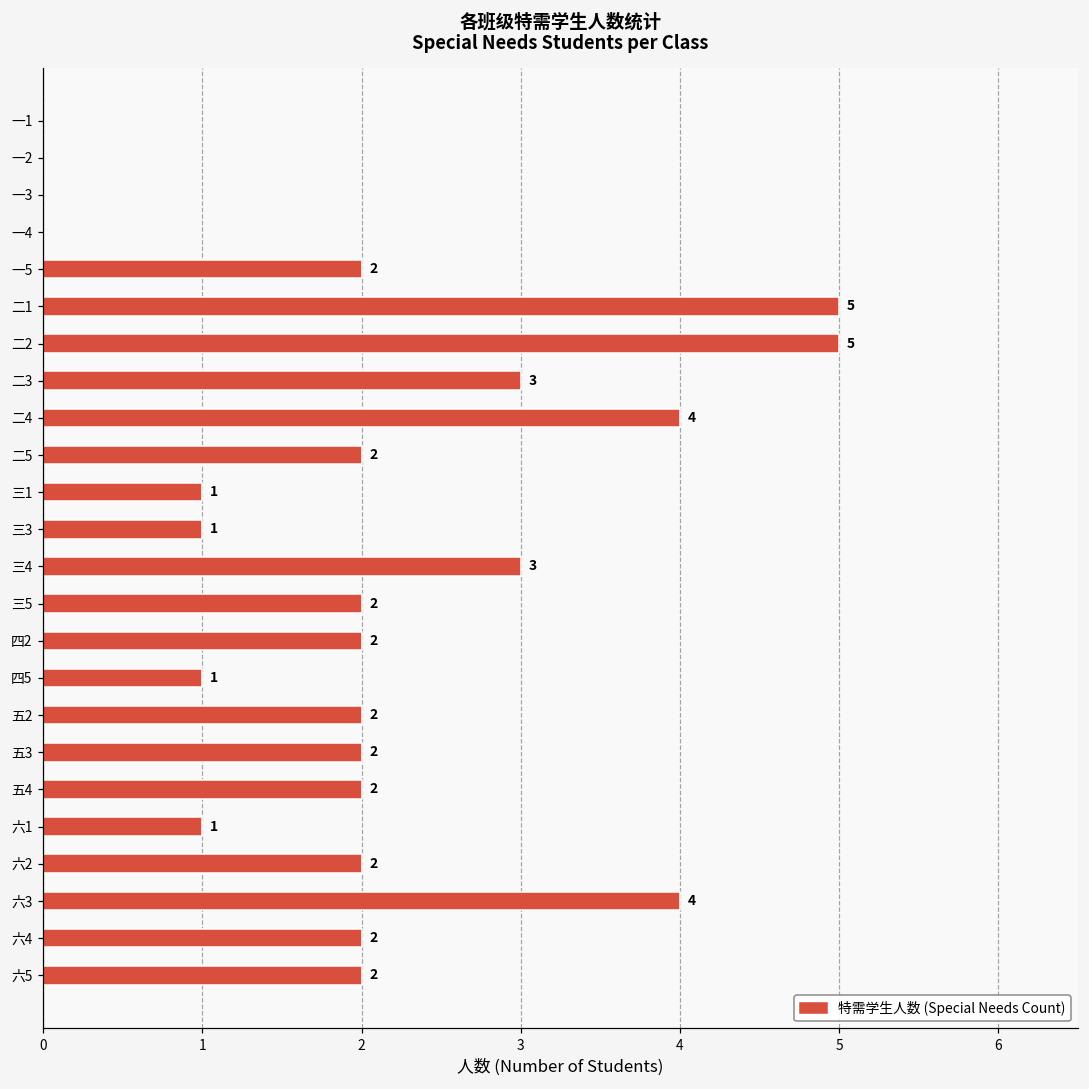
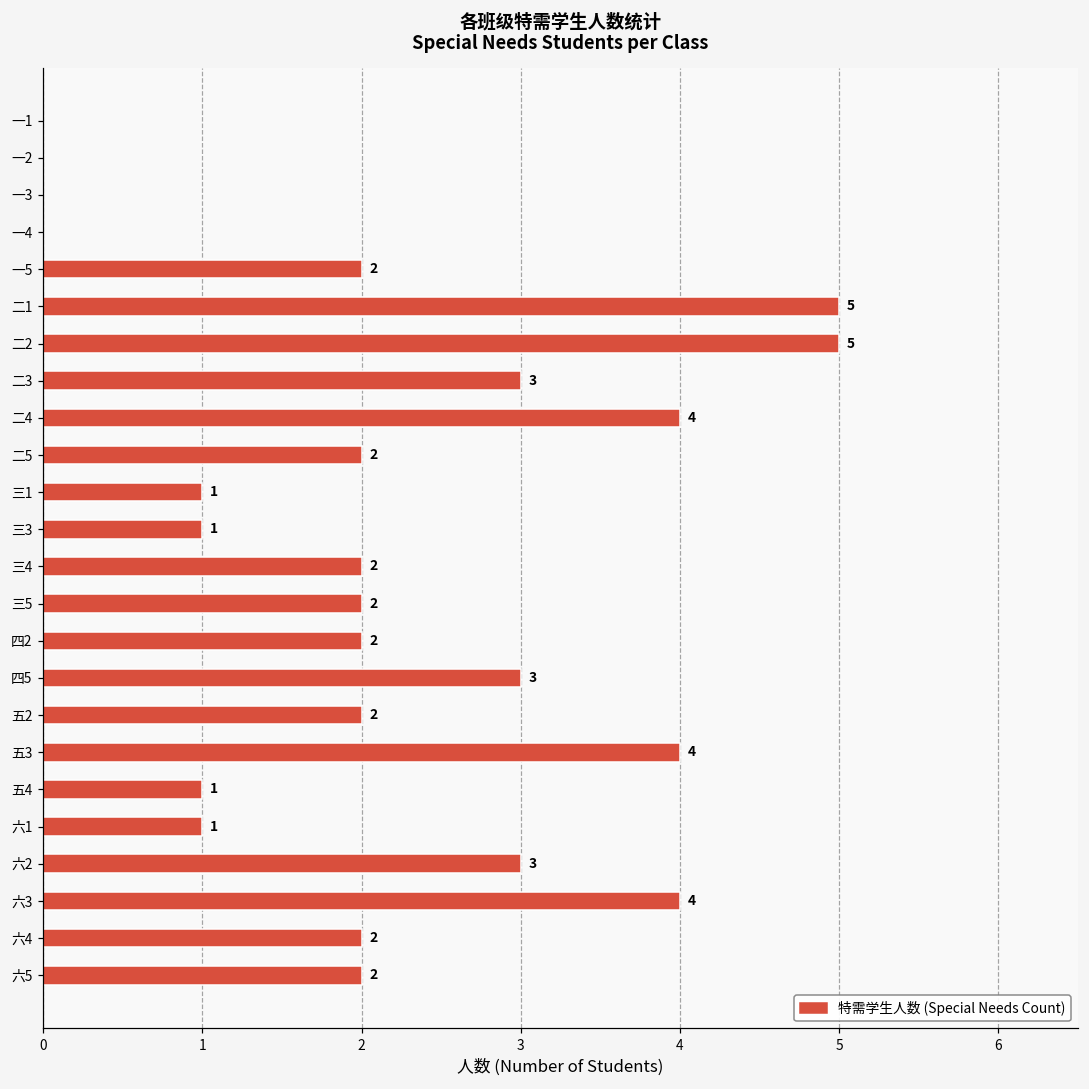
  {
    "一5": 2,
    "二1": 5,
    "二2": 5,
    "二3": 3,
    "二4": 4,
    "二5": 2,
    "三1": 1,
    "三3": 1,
-   "三4": 3,
+   "三4": 2,
    "三5": 2,
    "四2": 2,
-   "四5": 1,
+   "四5": 3,
    "五2": 2,
-   "五3": 2,
-   "五4": 2,
+   "五3": 4,
+   "五4": 1,
    "六1": 1,
-   "六2": 2,
+   "六2": 3,
    "六3": 4,
    "六4": 2,
    "六5": 2
  }
